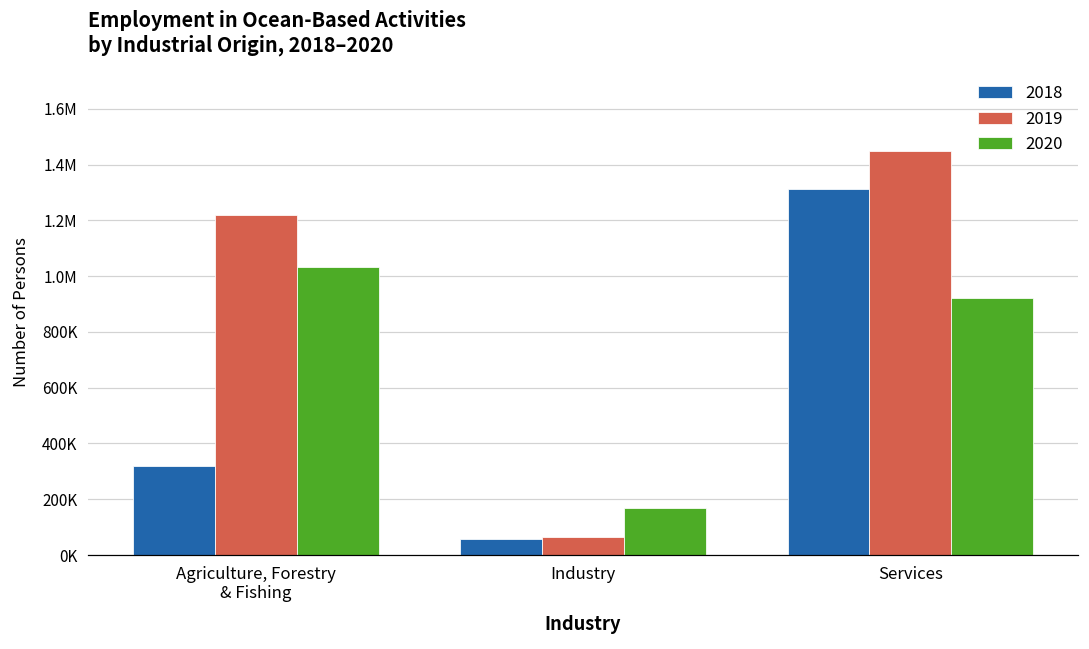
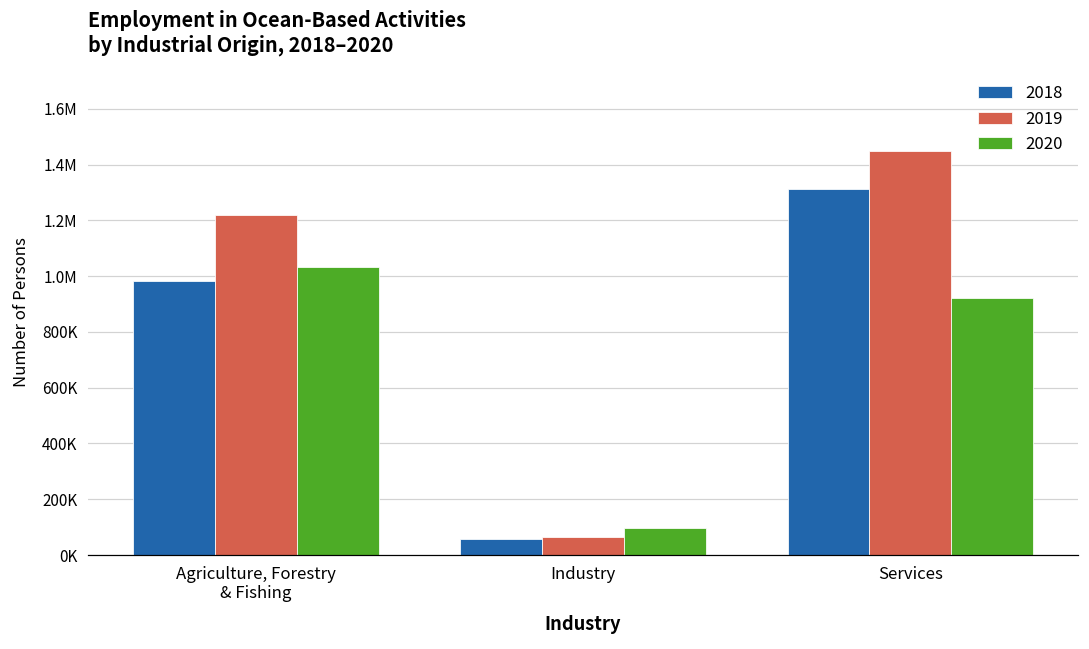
  {
    "2018": {
-     "Agriculture, Forestry & Fishing": 320000,
+     "Agriculture, Forestry & Fishing": 980000,
      "Industry": 60000,
      "Services": 1310000
    },
    "2019": {
      "Agriculture, Forestry & Fishing": 1220000,
      "Industry": 60000,
      "Services": 1450000
    },
    "2020": {
      "Agriculture, Forestry & Fishing": 1030000,
-     "Industry": 170000,
+     "Industry": 100000,
      "Services": 920000
    }
  }
